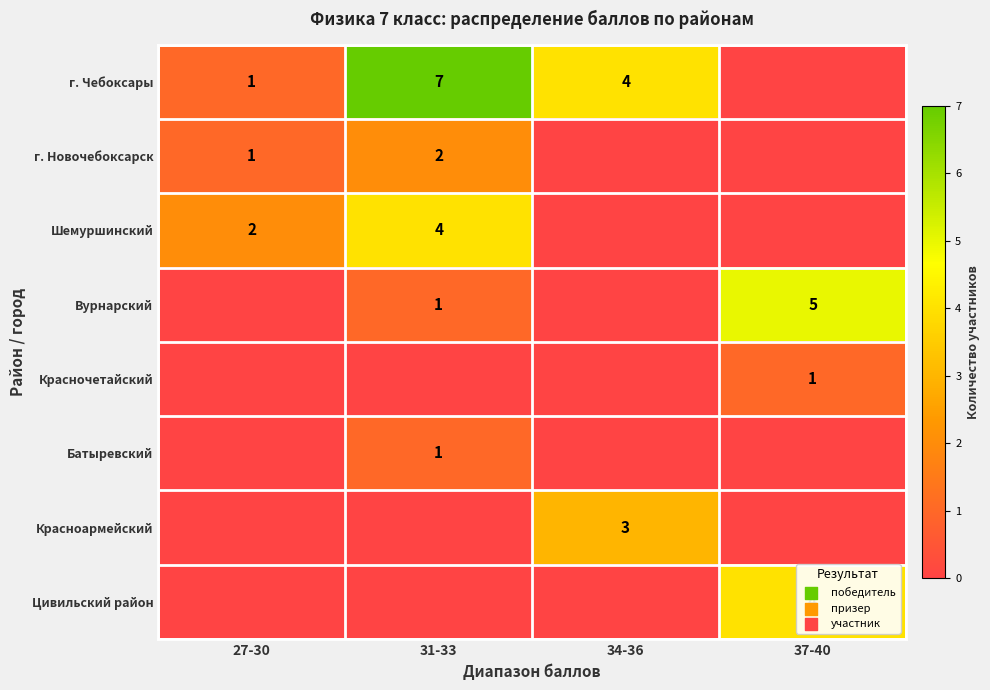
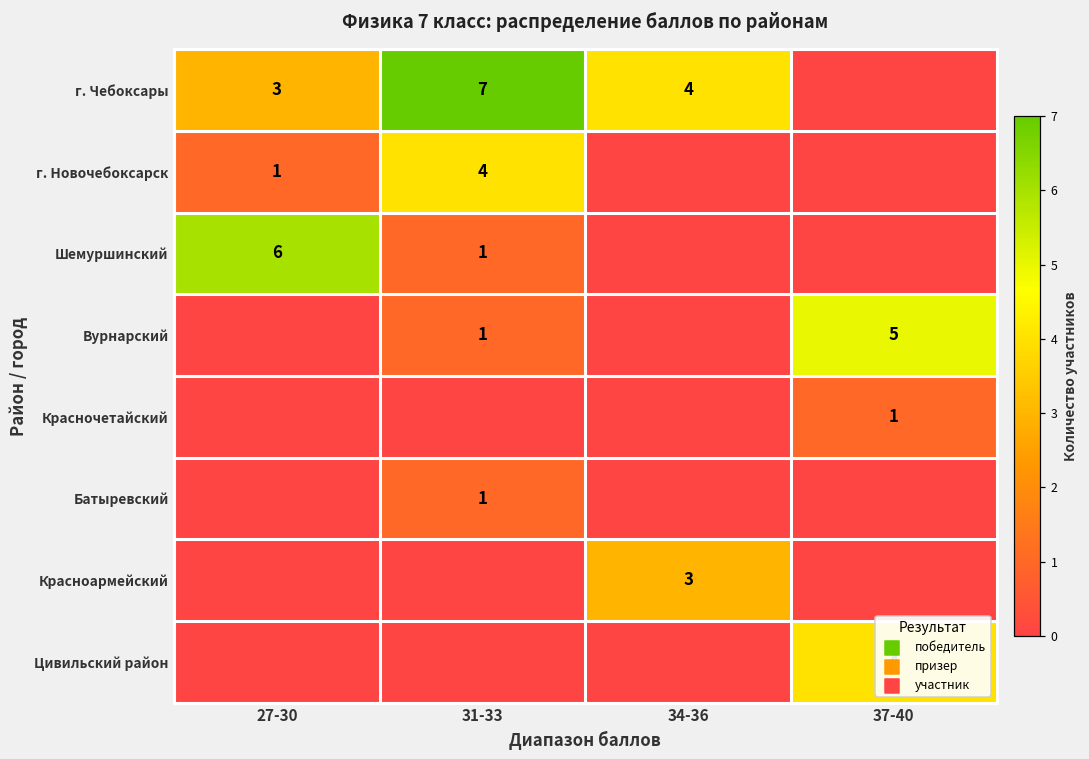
  {
    "г. Чебоксары": {
-     "27-30": 1,
+     "27-30": 3,
      "31-33": 7,
      "34-36": 4
    },
    "г. Новочебоксарск": {
      "27-30": 1,
-     "31-33": 2
+     "31-33": 4
    },
    "Шемуршинский": {
-     "27-30": 2,
-     "31-33": 4
+     "27-30": 6,
+     "31-33": 1
    },
    "Вурнарский": {
      "31-33": 1,
      "37-40": 5
    },
    "Красночетайский": {
      "37-40": 1
    },
    "Батыревский": {
      "31-33": 1
    },
    "Красноармейский": {
      "34-36": 3
    }
  }
